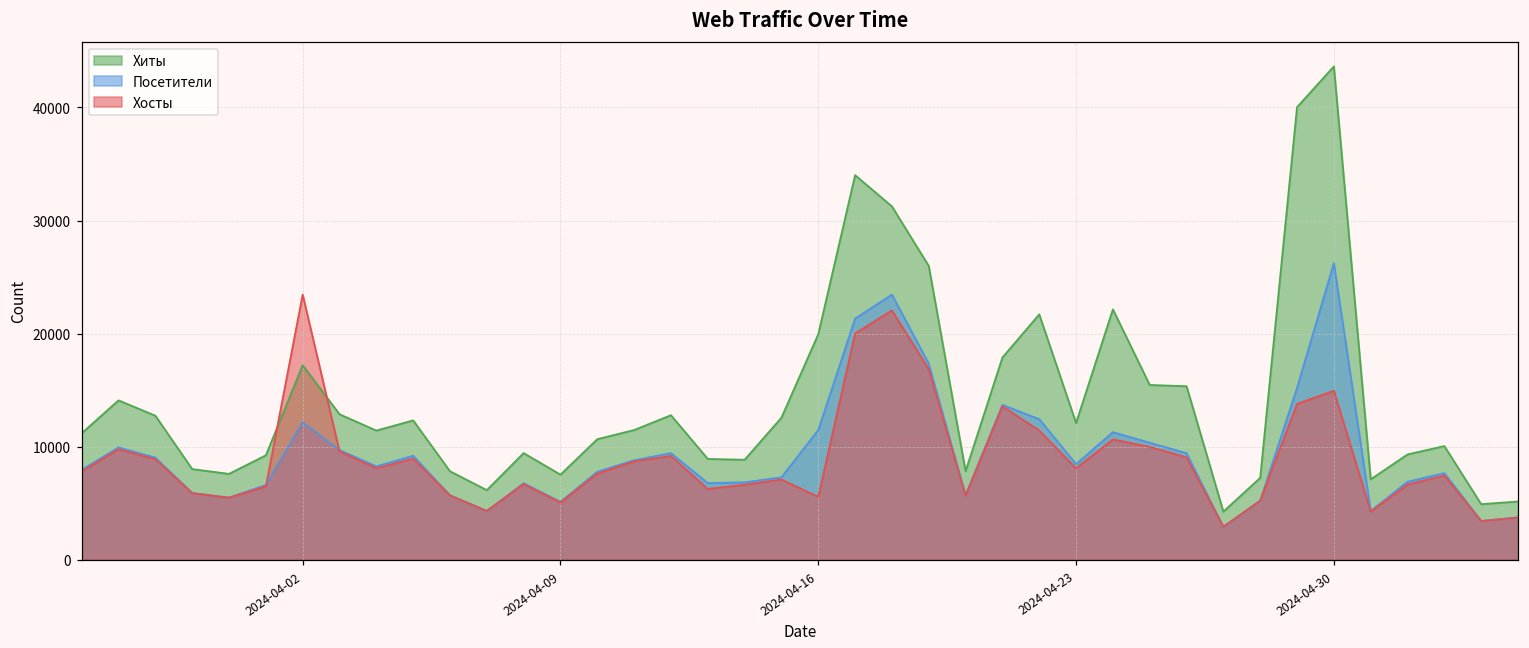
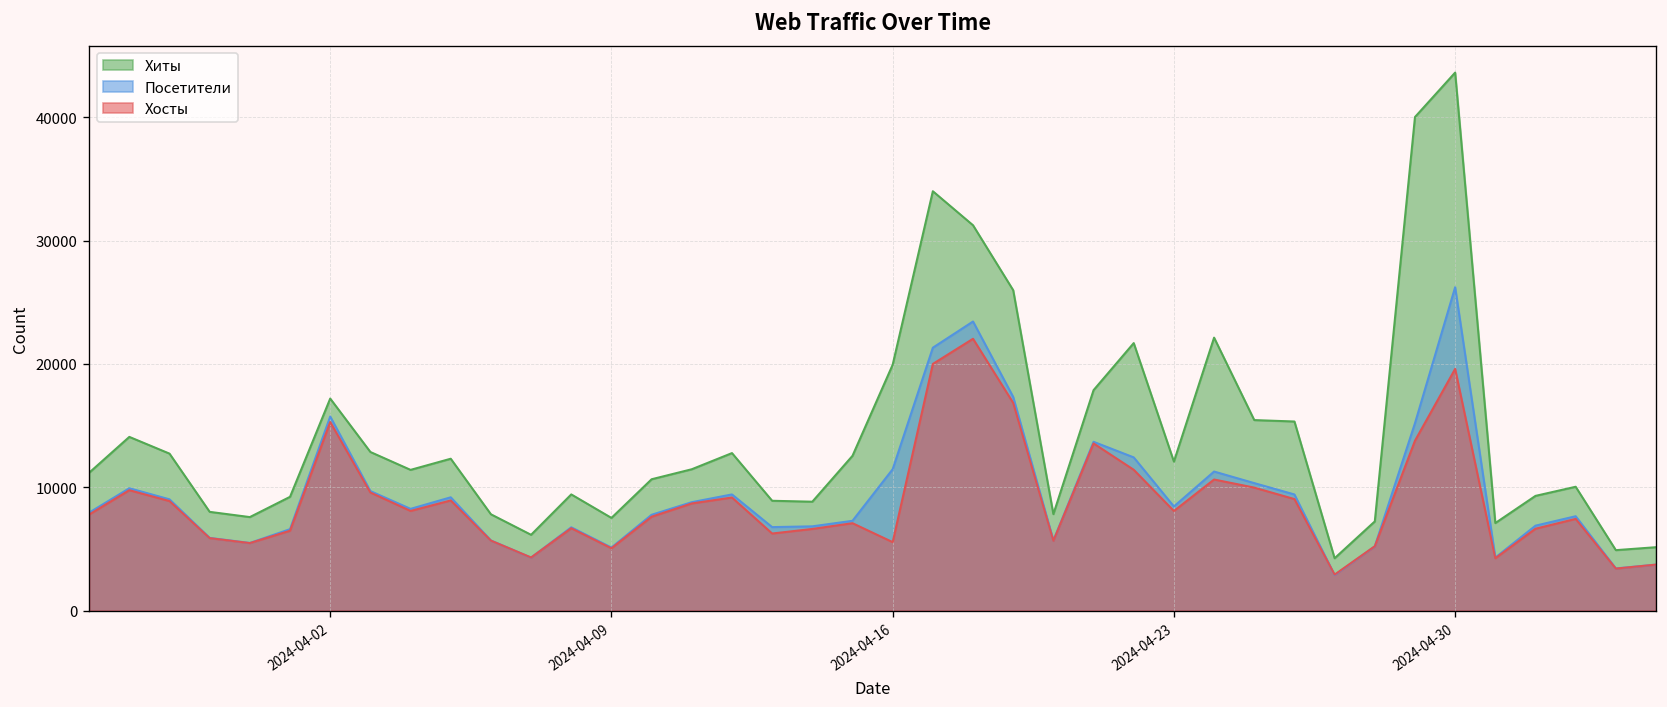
  {
    "Хиты": {
      "2024-04-02": 17200,
      "2024-04-09": 7500,
      "2024-04-16": 19900,
      "2024-04-23": 12100,
      "2024-04-30": 43600
    },
    "Посетители": {
-     "2024-04-02": 12100,
+     "2024-04-02": 15700,
      "2024-04-16": 11500,
      "2024-04-23": 8400,
      "2024-04-30": 26200
    },
    "Хосты": {
-     "2024-04-02": 23400,
+     "2024-04-02": 15300,
      "2024-04-16": 5600,
      "2024-04-23": 8100,
-     "2024-04-30": 14900
+     "2024-04-30": 19600
    }
  }
